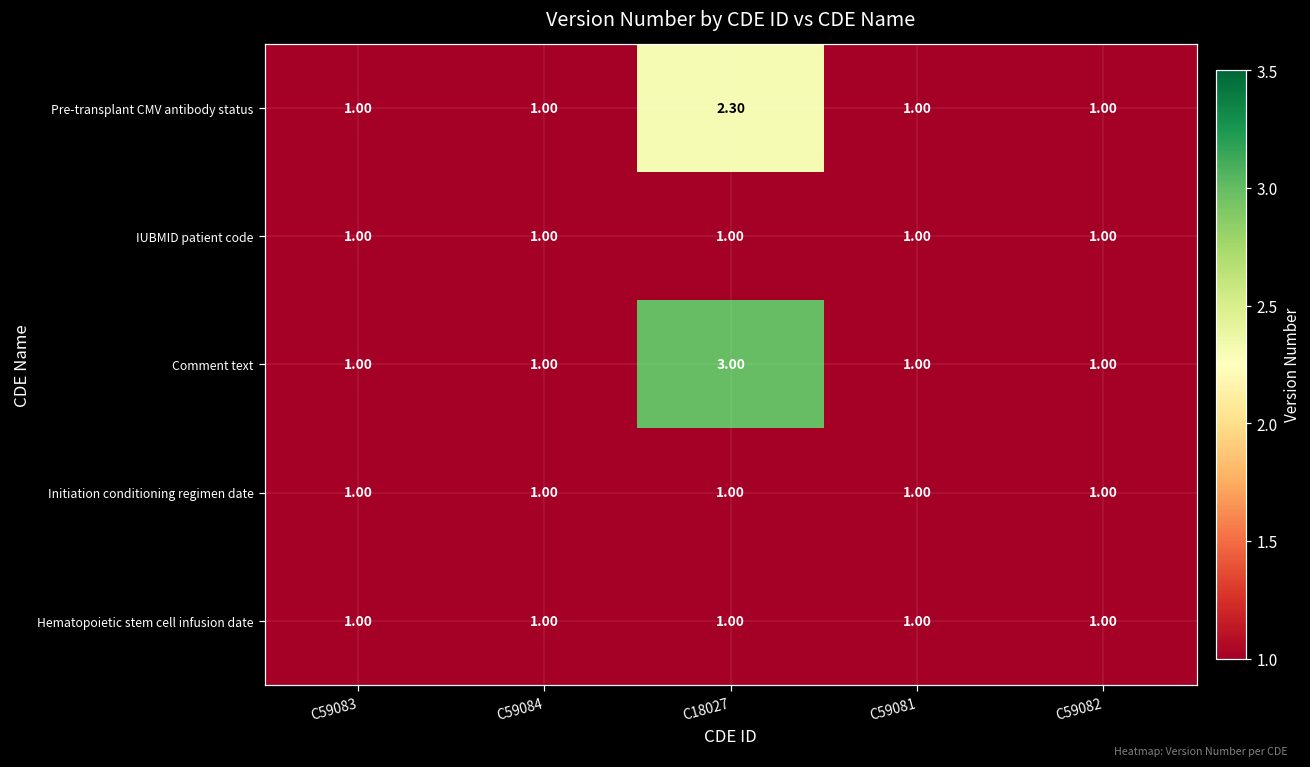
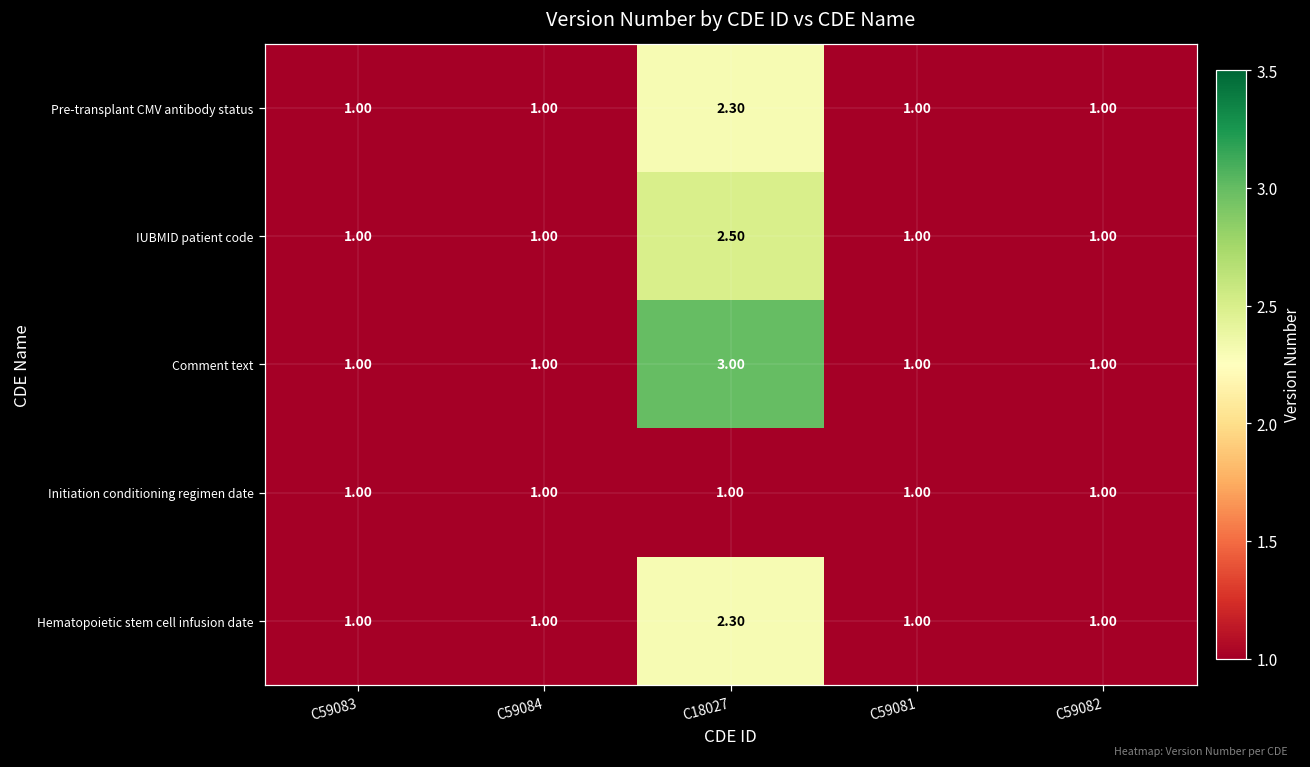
  {
    "Pre-transplant CMV antibody status": {
      "C59083": 1.00,
      "C59084": 1.00,
      "C18027": 2.30,
      "C59081": 1.00,
      "C59082": 1.00
    },
    "IUBMID patient code": {
      "C59083": 1.00,
      "C59084": 1.00,
-     "C18027": 1.00,
+     "C18027": 2.50,
      "C59081": 1.00,
      "C59082": 1.00
    },
    "Comment text": {
      "C59083": 1.00,
      "C59084": 1.00,
      "C18027": 3.00,
      "C59081": 1.00,
      "C59082": 1.00
    },
    "Initiation conditioning regimen date": {
      "C59083": 1.00,
      "C59084": 1.00,
      "C18027": 1.00,
      "C59081": 1.00,
      "C59082": 1.00
    },
    "Hematopoietic stem cell infusion date": {
      "C59083": 1.00,
      "C59084": 1.00,
-     "C18027": 1.00,
+     "C18027": 2.30,
      "C59081": 1.00,
      "C59082": 1.00
    }
  }
